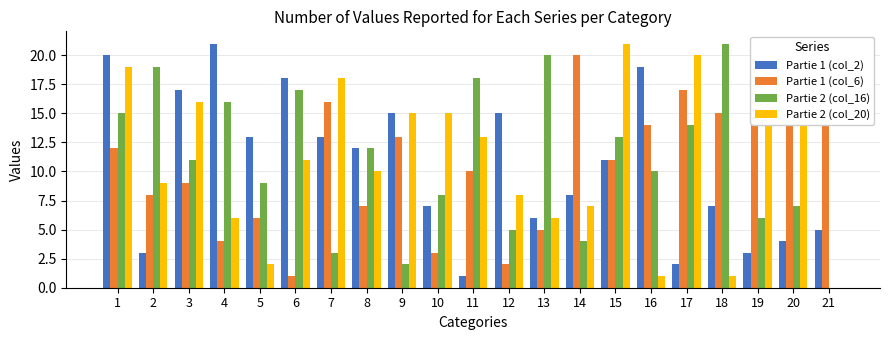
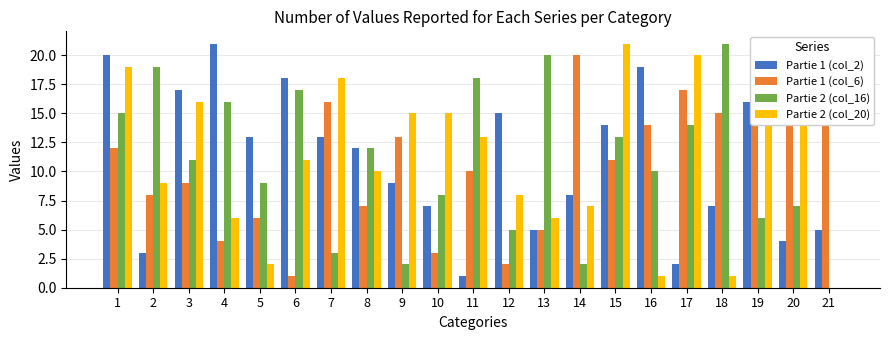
  {
    "Partie 1 (col_2)": {
      "1": 20,
      "2": 3,
      "3": 17,
      "4": 21,
      "5": 13,
      "6": 18,
      "7": 13,
      "8": 12,
-     "9": 15,
+     "9": 9,
      "10": 7,
      "11": 1,
      "12": 15,
-     "13": 6,
+     "13": 5,
      "14": 8,
-     "15": 11,
+     "15": 14,
      "16": 19,
      "17": 2,
      "18": 7,
-     "19": 3,
+     "19": 16,
      "20": 4,
      "21": 5
    },
    "Partie 1 (col_6)": {
      "1": 12,
      "2": 8,
      "3": 9,
      "4": 4,
      "5": 6,
      "6": 1,
      "7": 16,
      "8": 7,
      "9": 13,
      "10": 3,
      "11": 10,
      "12": 2,
      "13": 5,
      "14": 20,
      "15": 11,
      "16": 14,
      "17": 17,
      "18": 15
    },
    "Partie 2 (col_16)": {
      "1": 15,
      "2": 19,
      "3": 11,
      "4": 16,
      "5": 9,
      "6": 17,
      "7": 3,
      "8": 12,
      "9": 2,
      "10": 8,
      "11": 18,
      "12": 5,
      "13": 20,
-     "14": 4,
+     "14": 2,
      "15": 13,
      "16": 10,
      "17": 14,
      "18": 21,
      "19": 6,
      "20": 7,
      "21": 0
    },
    "Partie 2 (col_20)": {
      "1": 19,
      "2": 9,
      "3": 16,
      "4": 6,
      "5": 2,
      "6": 11,
      "7": 18,
      "8": 10,
      "9": 15,
      "10": 15,
      "11": 13,
      "12": 8,
      "13": 6,
      "14": 7,
      "15": 21,
      "16": 1,
      "17": 20,
      "18": 1,
      "19": 14,
      "21": 0
    }
  }
